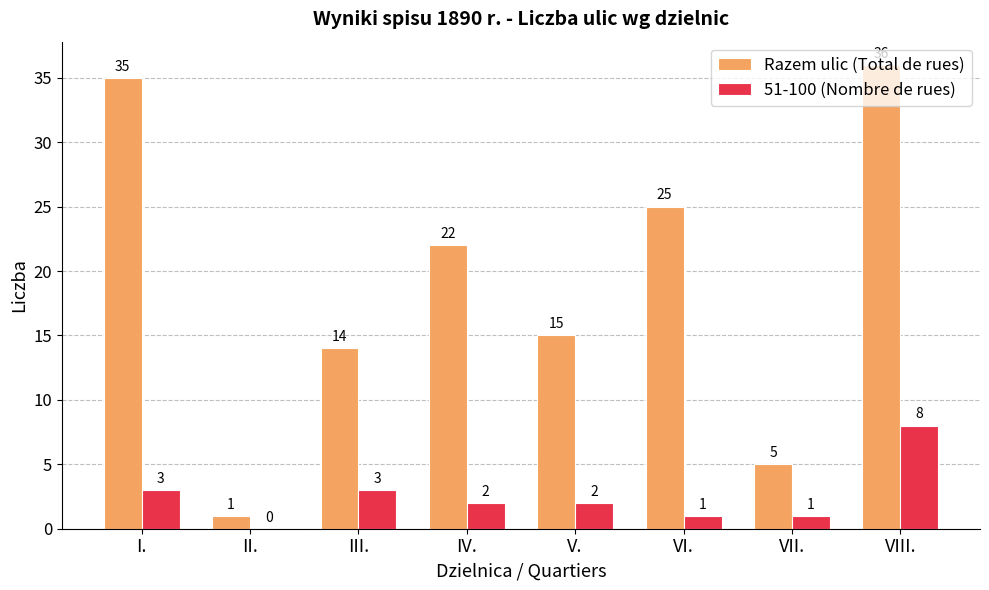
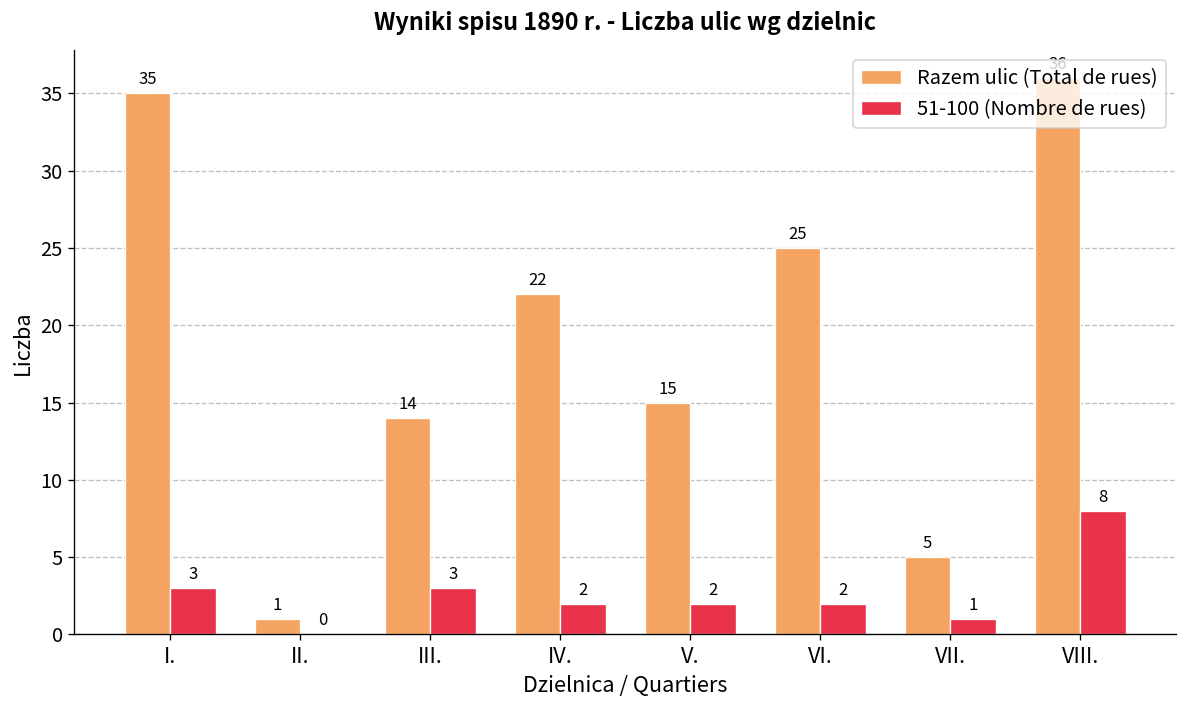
  {
    "Razem ulic (Total de rues)": {
      "I.": 35,
      "II.": 1,
      "III.": 14,
      "IV.": 22,
      "V.": 15,
      "VI.": 25,
      "VII.": 5
    },
    "51-100 (Nombre de rues)": {
      "I.": 3,
      "II.": 0,
      "III.": 3,
      "IV.": 2,
      "V.": 2,
-     "VI.": 1,
+     "VI.": 2,
      "VII.": 1,
      "VIII.": 8
    }
  }
